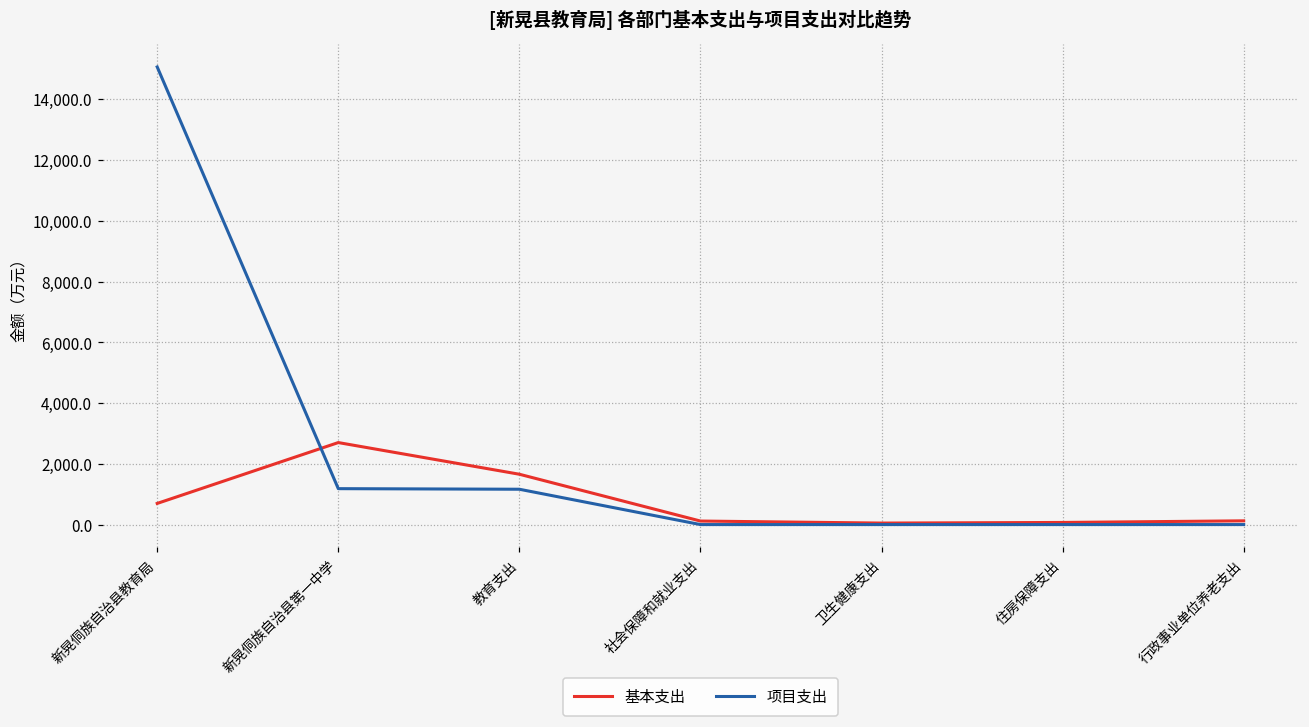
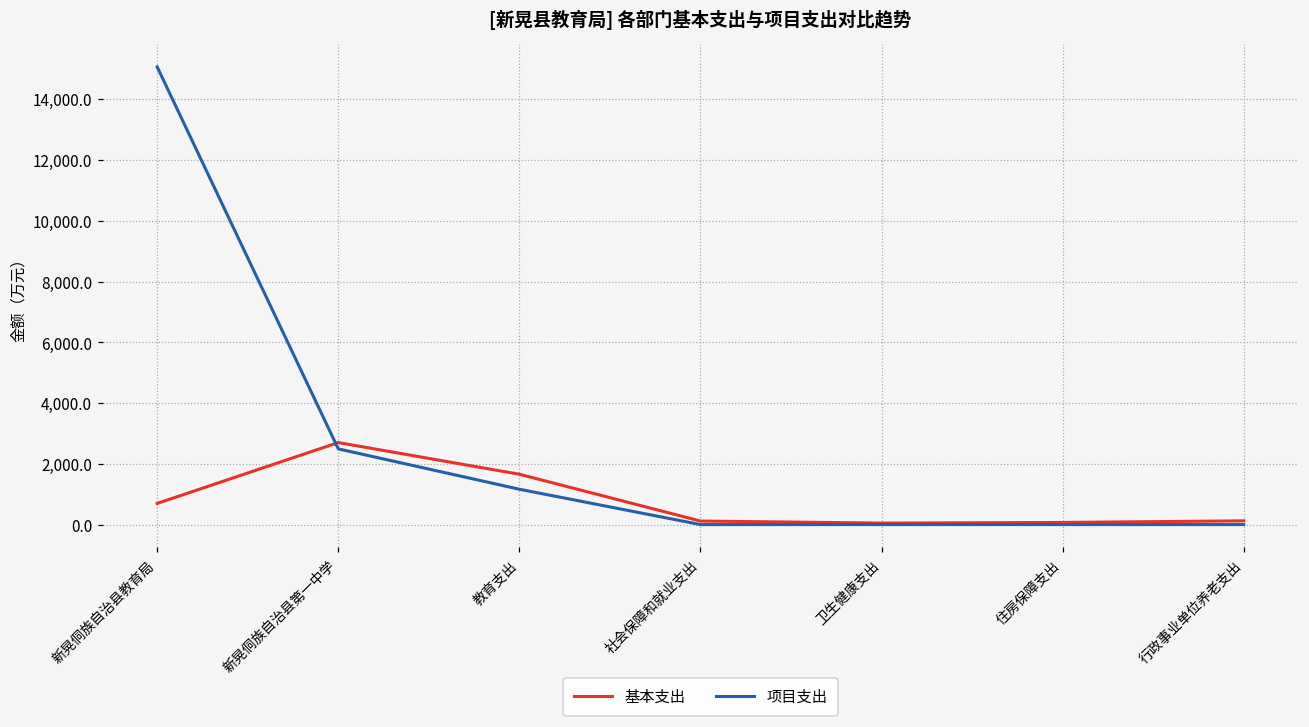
  {
    "基本支出": {
      "新晃侗族自治县教育局": "700",
      "新晃侗族自治县第一中学": "2,700",
      "教育支出": "1,700",
      "社会保障和就业支出": "100",
      "行政事业单位养老支出": "100"
    },
    "项目支出": {
      "新晃侗族自治县教育局": "15,100",
-     "新晃侗族自治县第一中学": "1,200",
+     "新晃侗族自治县第一中学": "2,500",
      "教育支出": "1,200",
      "社会保障和就业支出": "0",
      "行政事业单位养老支出": "0"
    }
  }
